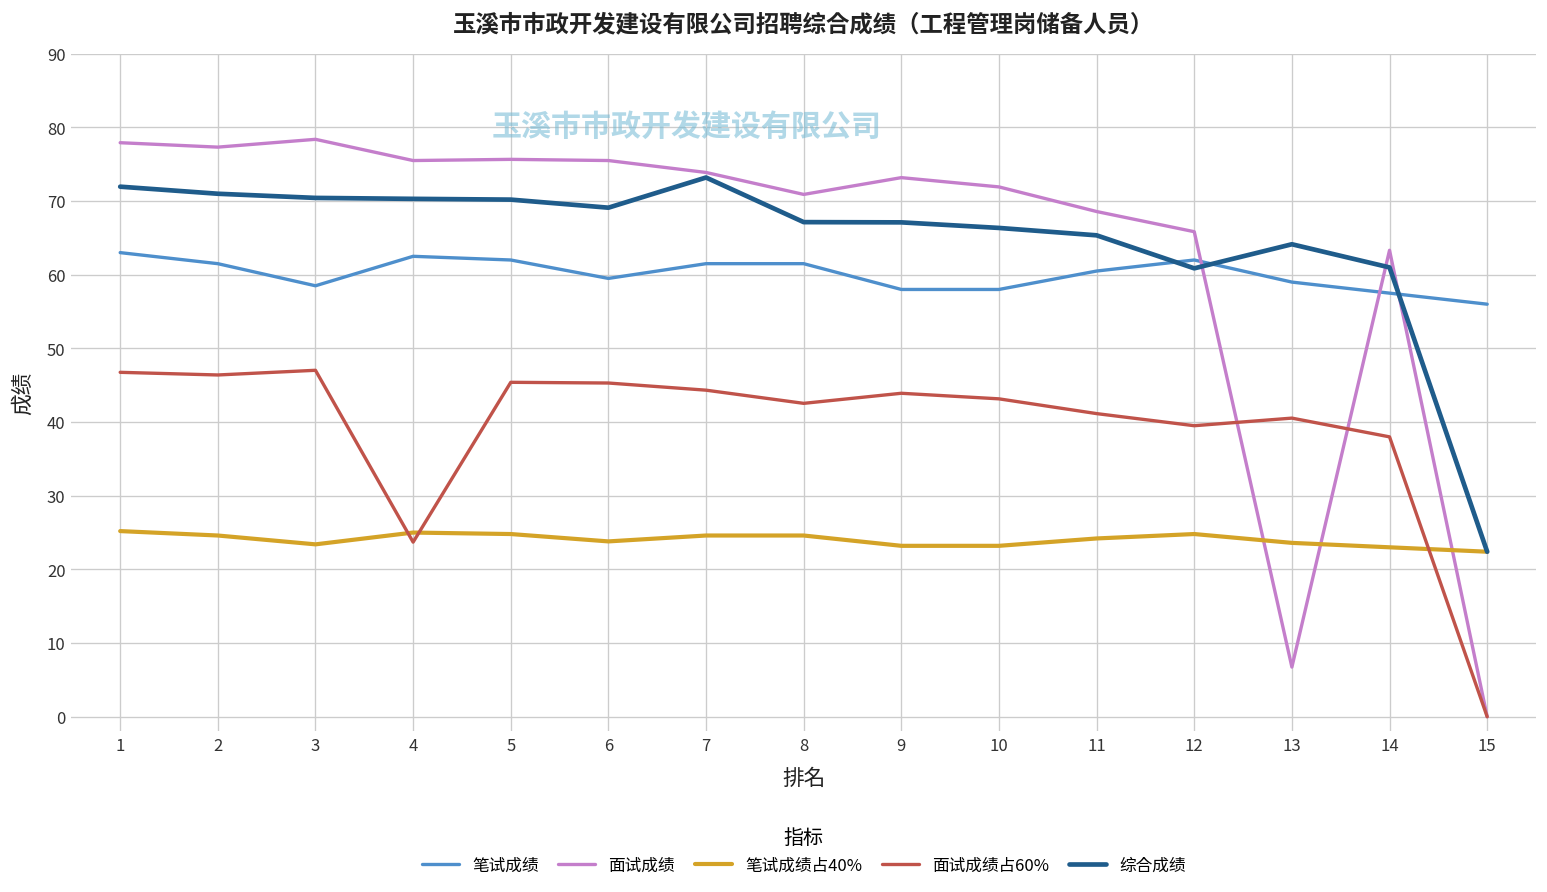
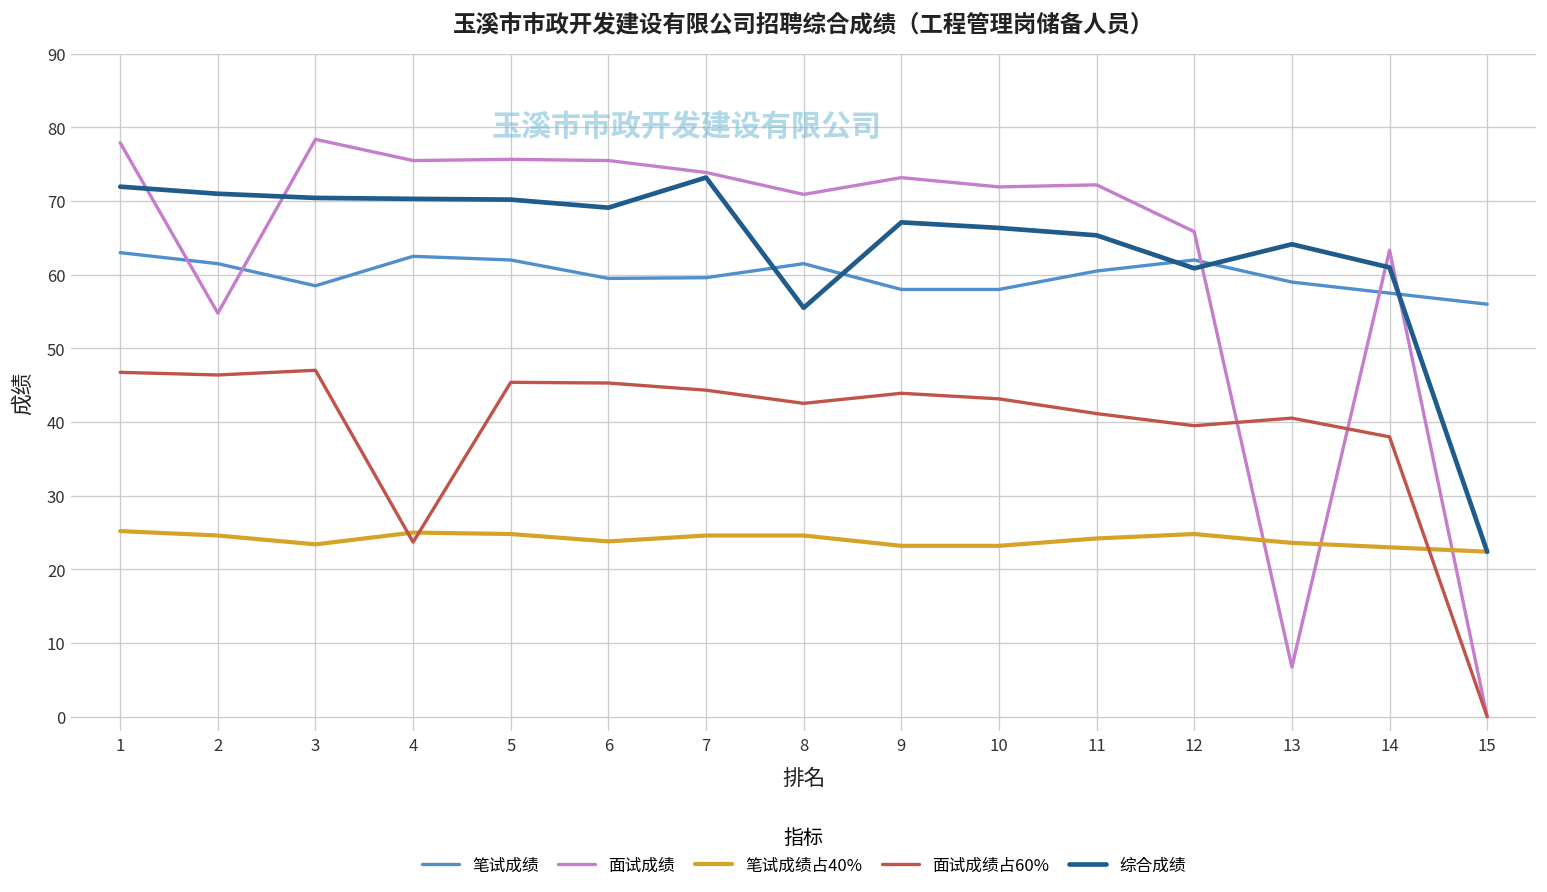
  {
    "笔试成绩": {
      "1": 63,
      "2": 62,
      "3": 59,
      "4": 63,
      "5": 62,
      "6": 60,
-     "7": 62,
+     "7": 60,
      "8": 62,
      "9": 58,
      "10": 58,
      "11": 61,
      "12": 62,
      "13": 59,
      "14": 58,
      "15": 56
    },
    "面试成绩": {
      "1": 78,
-     "2": 77,
+     "2": 55,
      "3": 78,
      "4": 76,
      "5": 76,
      "6": 76,
      "7": 74,
      "8": 71,
      "9": 73,
      "10": 72,
-     "11": 69,
+     "11": 72,
      "12": 66,
      "13": 7,
      "14": 63
    },
    "笔试成绩占40%": {
      "1": 25,
      "2": 25,
      "3": 23,
      "4": 25,
      "5": 25,
      "6": 24,
      "7": 25,
      "8": 25,
      "9": 23,
      "10": 23,
      "11": 24,
      "12": 25,
      "13": 24,
      "14": 23
    },
    "面试成绩占60%": {
      "1": 47,
      "2": 46,
      "3": 47,
      "4": 24,
      "5": 45,
      "6": 45,
      "7": 44,
      "8": 43,
      "9": 44,
      "10": 43,
      "11": 41,
      "12": 40,
      "13": 41,
      "14": 38
    },
    "综合成绩": {
      "1": 72,
      "2": 71,
      "3": 70,
      "4": 70,
      "5": 70,
      "6": 69,
      "7": 73,
-     "8": 67,
+     "8": 56,
      "9": 67,
      "10": 66,
      "11": 65,
      "12": 61,
      "13": 64,
      "14": 61
    }
  }
